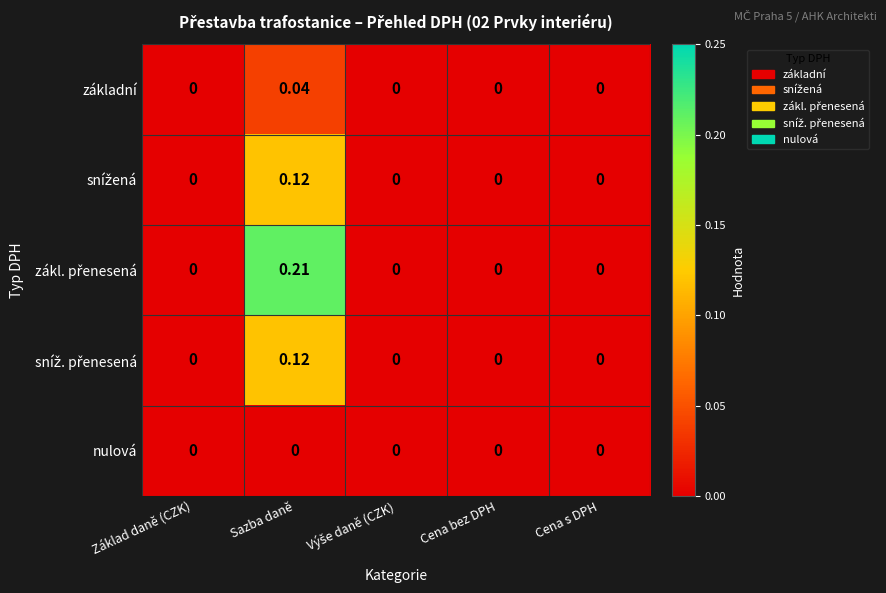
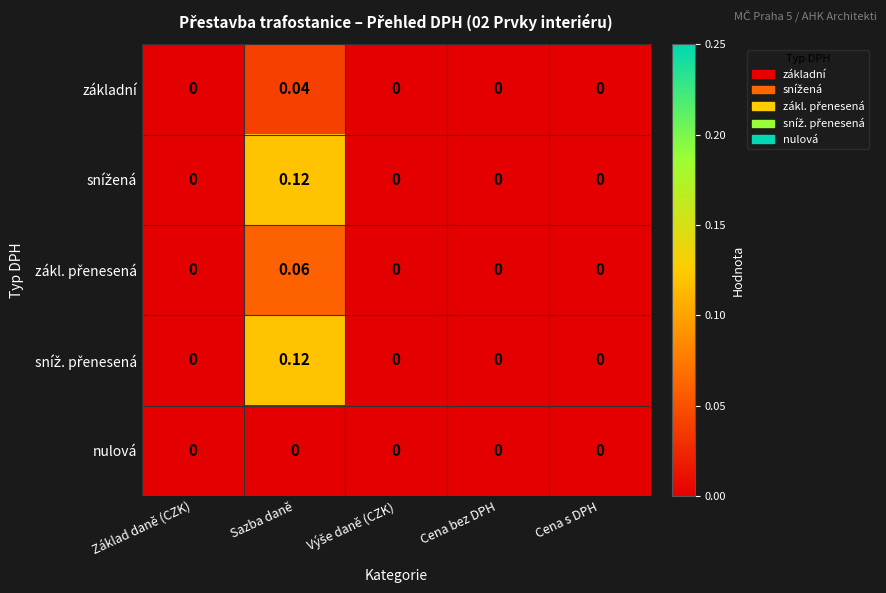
  {
    "základní": {
      "Základ daně (CZK)": 0,
      "Sazba daně": 0.04,
      "Výše daně (CZK)": 0,
      "Cena bez DPH": 0,
      "Cena s DPH": 0
    },
    "snížená": {
      "Základ daně (CZK)": 0,
      "Sazba daně": 0.12,
      "Výše daně (CZK)": 0,
      "Cena bez DPH": 0,
      "Cena s DPH": 0
    },
    "zákl. přenesená": {
      "Základ daně (CZK)": 0,
-     "Sazba daně": 0.21,
+     "Sazba daně": 0.06,
      "Výše daně (CZK)": 0,
      "Cena bez DPH": 0,
      "Cena s DPH": 0
    },
    "sníž. přenesená": {
      "Základ daně (CZK)": 0,
      "Sazba daně": 0.12,
      "Výše daně (CZK)": 0,
      "Cena bez DPH": 0,
      "Cena s DPH": 0
    },
    "nulová": {
      "Základ daně (CZK)": 0,
      "Sazba daně": 0,
      "Výše daně (CZK)": 0,
      "Cena bez DPH": 0,
      "Cena s DPH": 0
    }
  }
